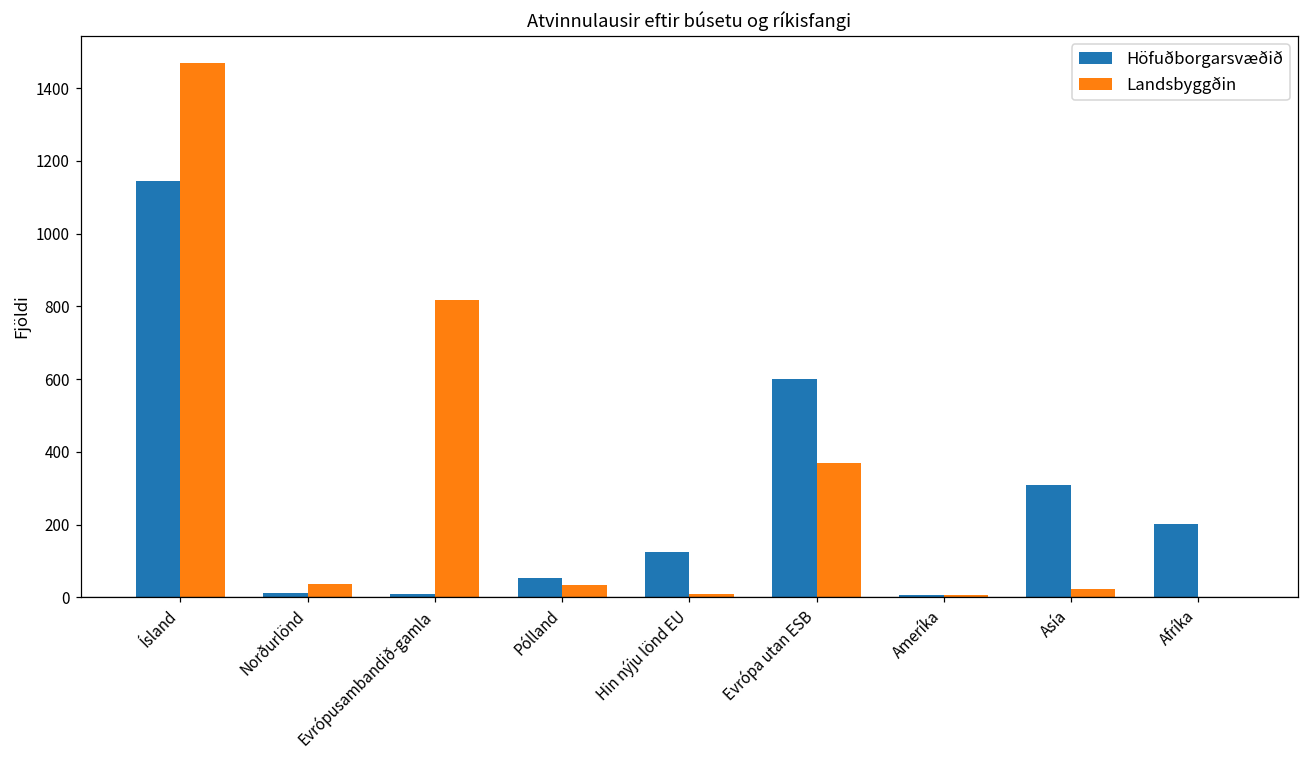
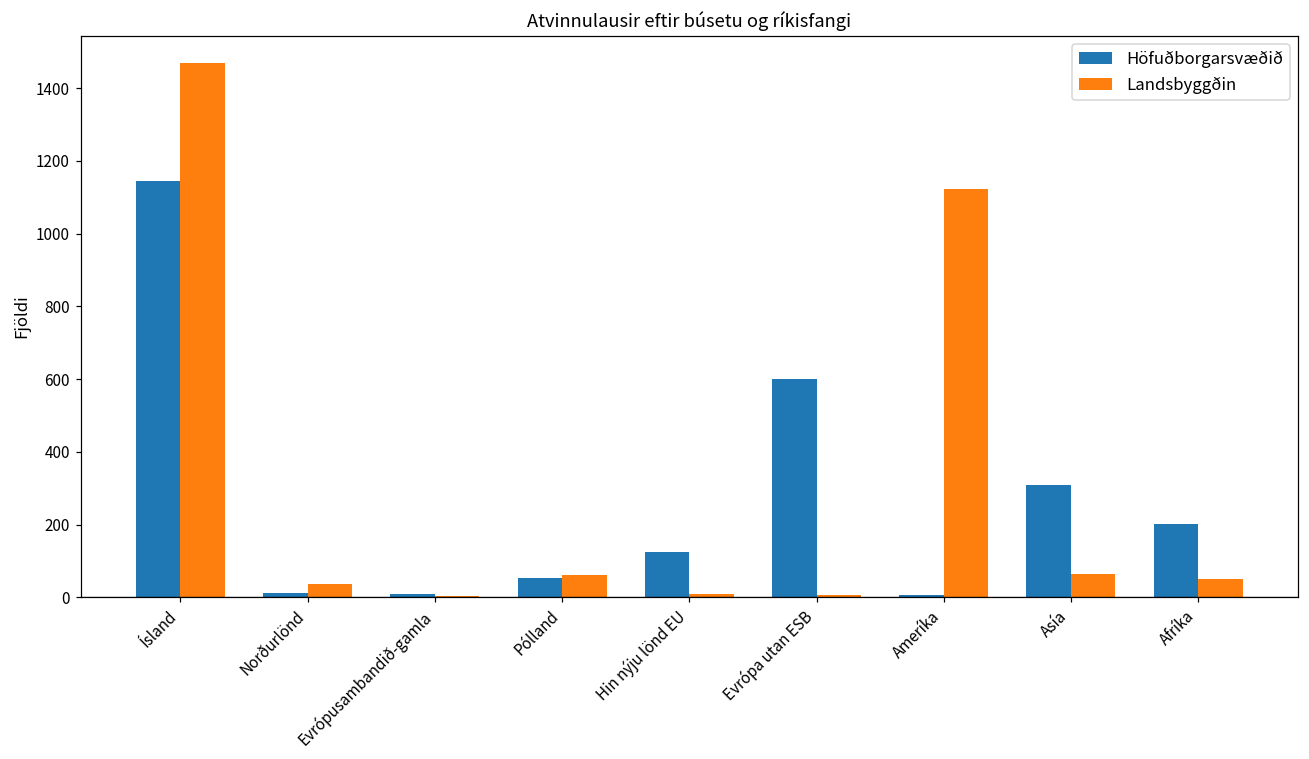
  {
    "Höfuðborgarsvæðið": {
      "Ísland": 1140,
      "Norðurlönd": 10,
      "Evrópusambandið-gamla": 10,
      "Pólland": 50,
      "Hin nýju lönd EU": 120,
      "Evrópa utan ESB": 600,
      "Asía": 310,
      "Afríka": 200
    },
    "Landsbyggðin": {
      "Ísland": 1470,
      "Norðurlönd": 40,
-     "Evrópusambandið-gamla": 820,
-     "Pólland": 30,
+     "Evrópusambandið-gamla": 0,
+     "Pólland": 60,
      "Hin nýju lönd EU": 10,
-     "Evrópa utan ESB": 370,
-     "Ameríka": 10,
-     "Asía": 20,
-     "Afríka": 0
+     "Evrópa utan ESB": 10,
+     "Ameríka": 1120,
+     "Asía": 60,
+     "Afríka": 50
    }
  }
